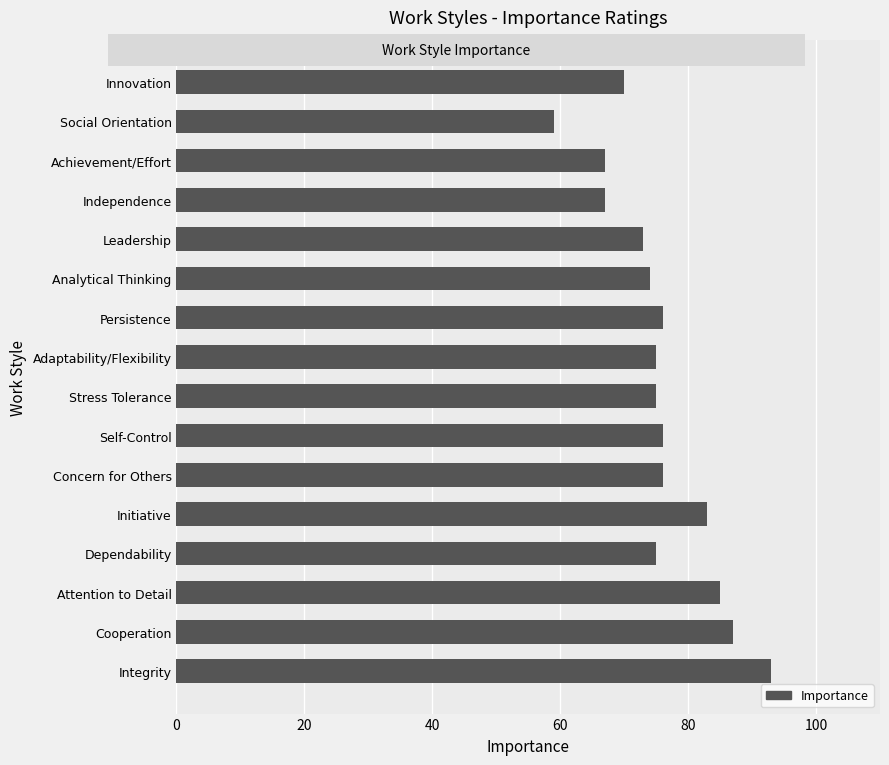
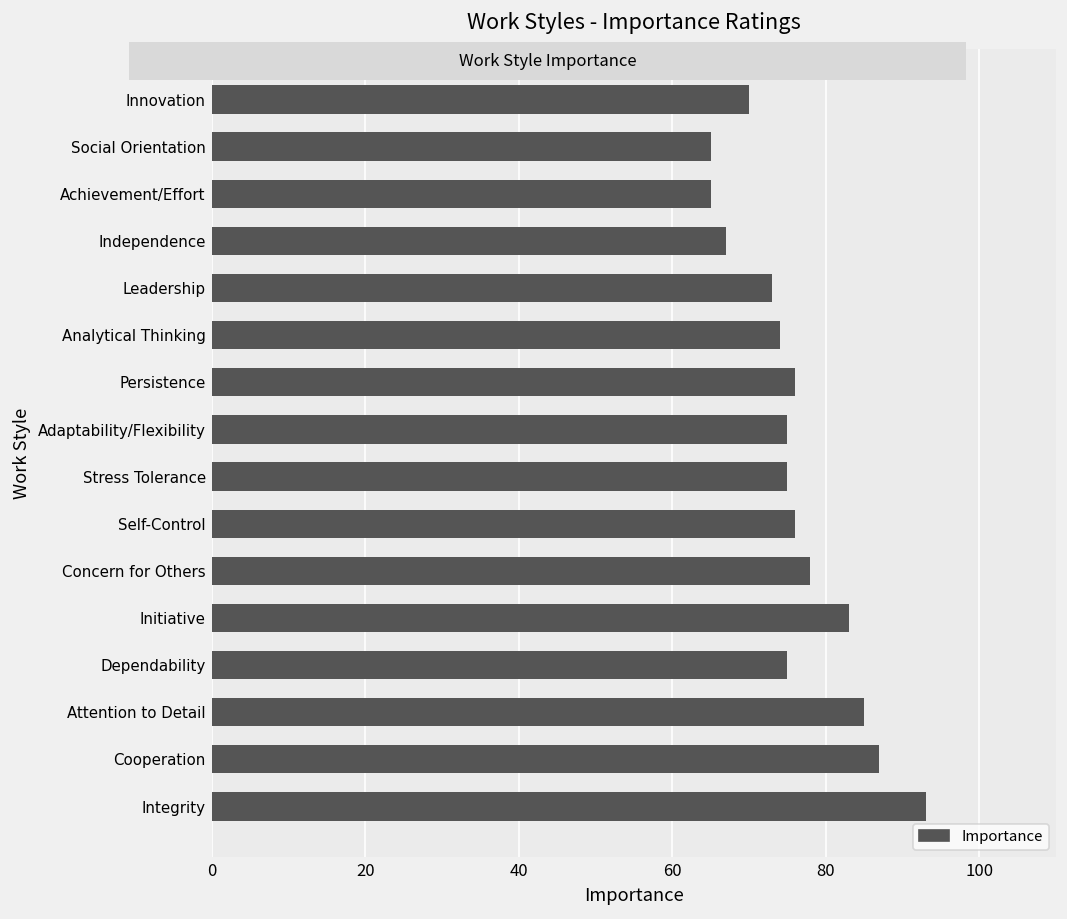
  {
    "Innovation": 70,
-   "Social Orientation": 59,
-   "Achievement/Effort": 67,
+   "Social Orientation": 65,
+   "Achievement/Effort": 65,
    "Independence": 67,
    "Leadership": 73,
    "Analytical Thinking": 74,
    "Persistence": 76,
    "Adaptability/Flexibility": 75,
    "Stress Tolerance": 75,
    "Self-Control": 76,
-   "Concern for Others": 76,
+   "Concern for Others": 78,
    "Initiative": 83,
    "Dependability": 75,
    "Attention to Detail": 85,
    "Cooperation": 87,
    "Integrity": 93
  }
